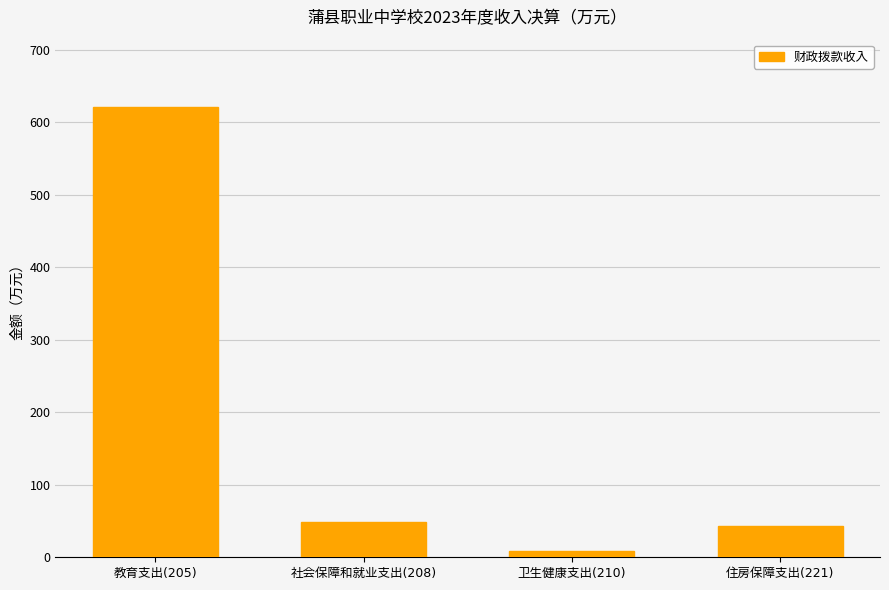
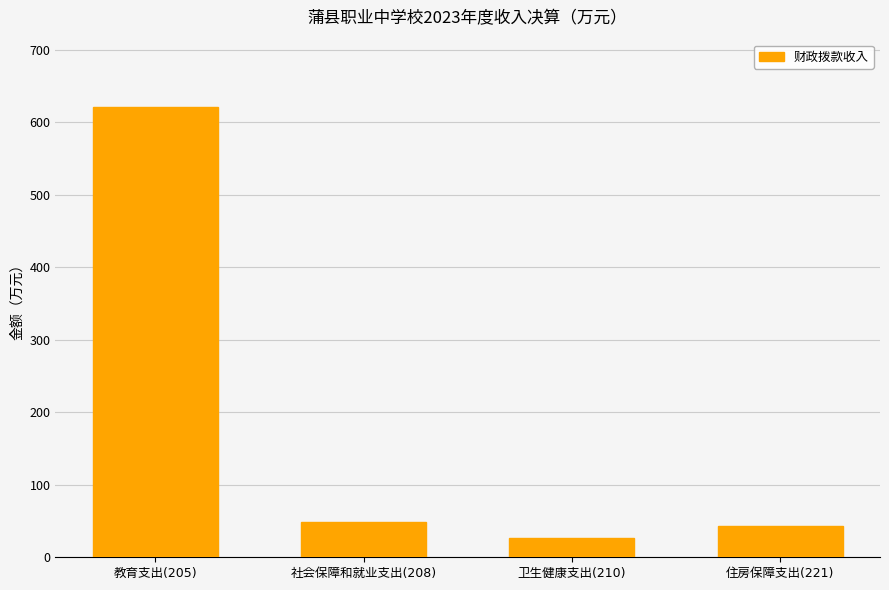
  {
    "教育支出(205)": 620,
    "社会保障和就业支出(208)": 50,
-   "卫生健康支出(210)": 10,
+   "卫生健康支出(210)": 30,
    "住房保障支出(221)": 40
  }
